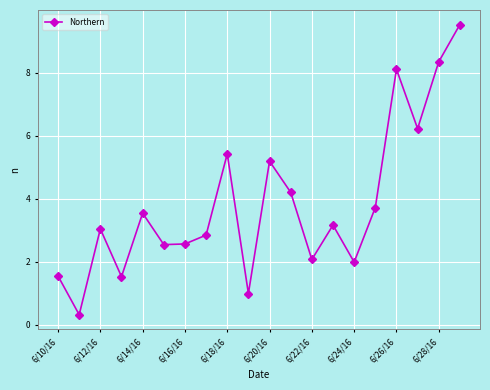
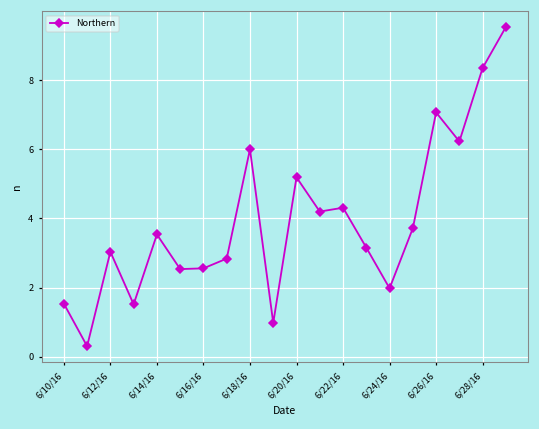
  {
    "6/10/16": 1.5,
    "6/12/16": 3.0,
    "6/14/16": 3.5,
    "6/16/16": 2.6,
-   "6/18/16": 5.4,
+   "6/18/16": 6.0,
    "6/20/16": 5.2,
-   "6/22/16": 2.1,
+   "6/22/16": 4.3,
    "6/24/16": 2.0,
-   "6/26/16": 8.1,
+   "6/26/16": 7.1,
    "6/28/16": 8.3
  }
